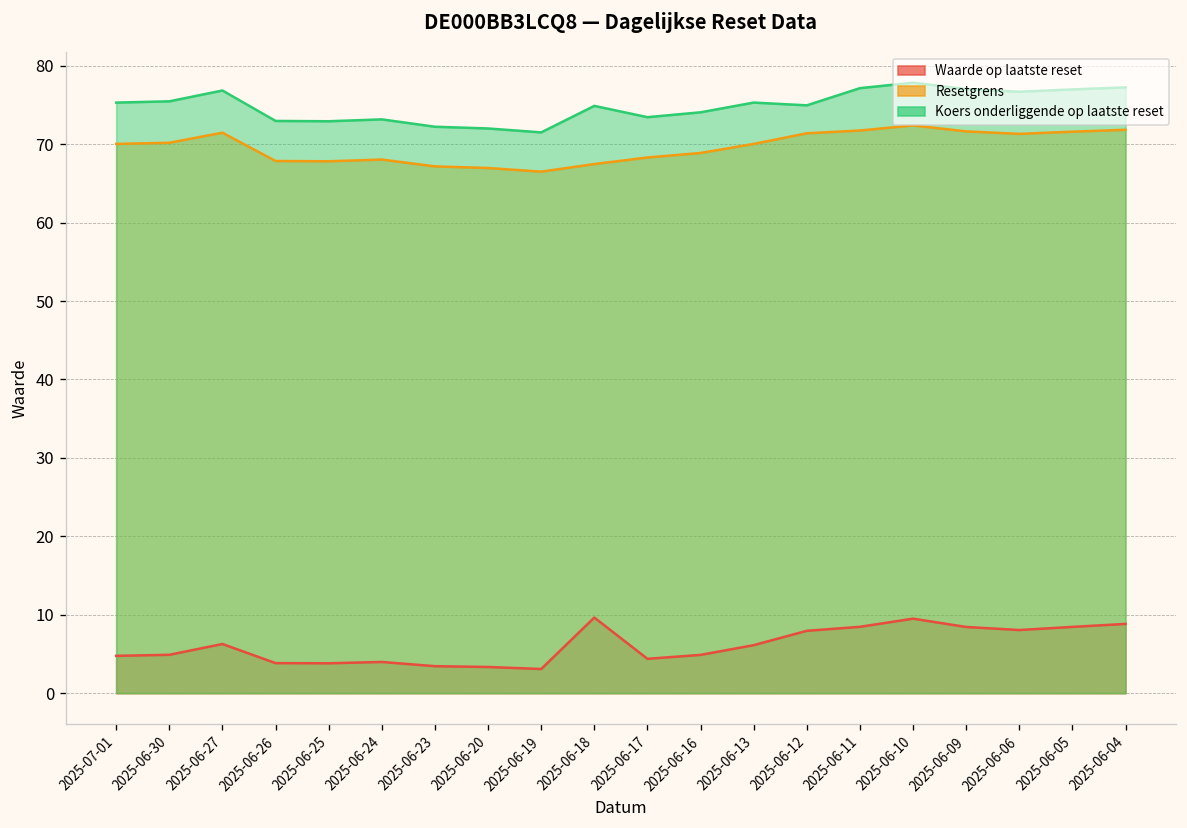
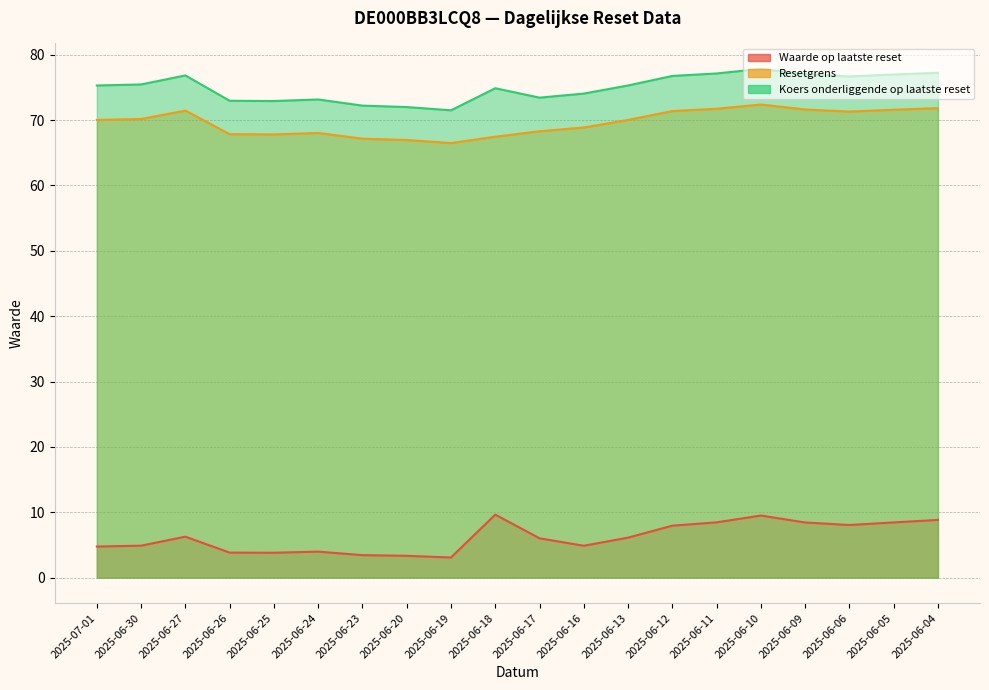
  {
    "Waarde op laatste reset": {
      "2025-07-01": 5,
      "2025-06-30": 5,
      "2025-06-27": 6,
      "2025-06-26": 4,
      "2025-06-25": 4,
      "2025-06-24": 4,
      "2025-06-23": 3,
      "2025-06-20": 3,
      "2025-06-19": 3,
      "2025-06-18": 10,
-     "2025-06-17": 4,
+     "2025-06-17": 6,
      "2025-06-16": 5,
      "2025-06-13": 6,
      "2025-06-12": 8,
      "2025-06-11": 8,
      "2025-06-10": 10,
      "2025-06-09": 8,
      "2025-06-06": 8,
      "2025-06-05": 8,
      "2025-06-04": 9
    },
    "Resetgrens": {
      "2025-07-01": 70,
      "2025-06-30": 70,
      "2025-06-27": 71,
      "2025-06-26": 68,
      "2025-06-25": 68,
      "2025-06-24": 68,
      "2025-06-23": 67,
      "2025-06-20": 67,
      "2025-06-19": 66,
      "2025-06-18": 67,
      "2025-06-17": 68,
      "2025-06-16": 69,
      "2025-06-13": 70,
      "2025-06-12": 71,
      "2025-06-11": 72,
      "2025-06-10": 72,
      "2025-06-09": 72,
      "2025-06-06": 71,
      "2025-06-05": 72,
      "2025-06-04": 72
    },
    "Koers onderliggende op laatste reset": {
      "2025-07-01": 75,
      "2025-06-30": 75,
      "2025-06-27": 77,
      "2025-06-26": 73,
      "2025-06-25": 73,
      "2025-06-24": 73,
      "2025-06-23": 72,
      "2025-06-20": 72,
      "2025-06-19": 72,
      "2025-06-18": 75,
      "2025-06-17": 73,
      "2025-06-16": 74,
      "2025-06-13": 75,
-     "2025-06-12": 75,
+     "2025-06-12": 77,
      "2025-06-11": 77
    }
  }
